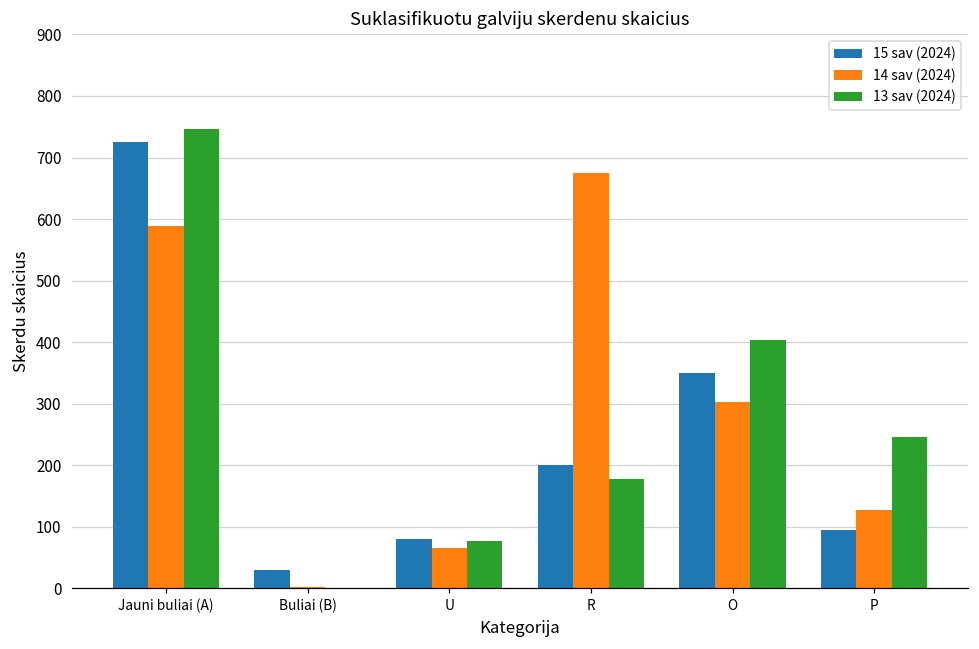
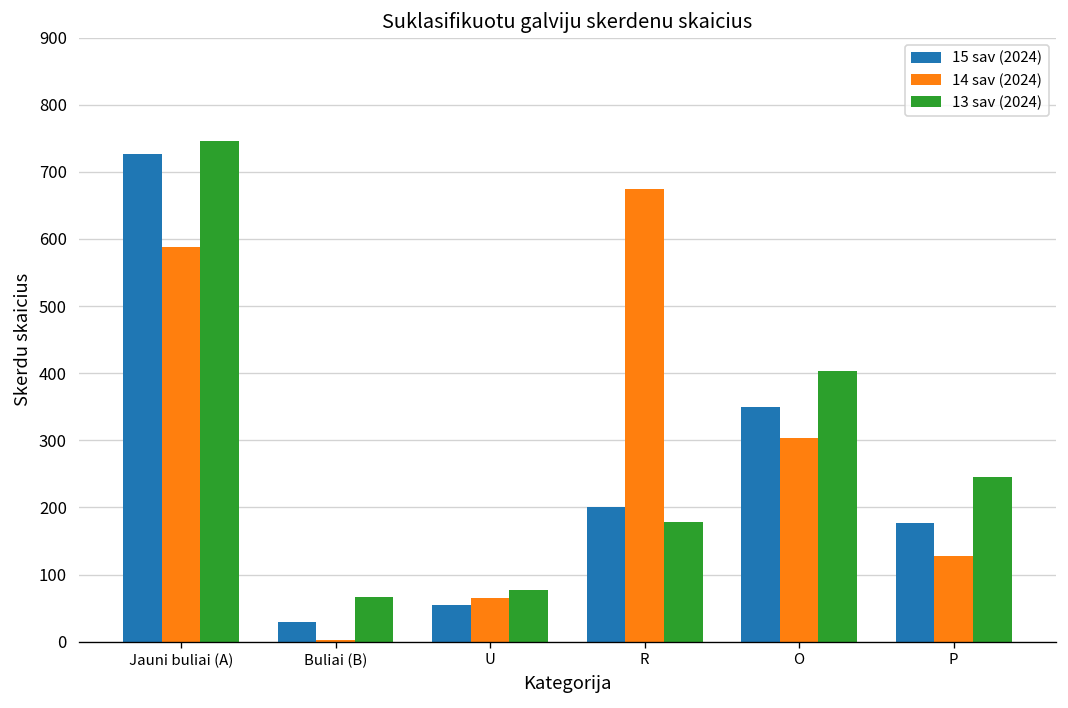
  {
    "15 sav (2024)": {
      "Jauni buliai (A)": 730,
      "Buliai (B)": 30,
-     "U": 80,
+     "U": 60,
      "R": 200,
      "O": 350,
-     "P": 100
+     "P": 180
    },
    "14 sav (2024)": {
      "Jauni buliai (A)": 590,
      "U": 70,
      "R": 680,
      "O": 300,
      "P": 130
    },
    "13 sav (2024)": {
      "Jauni buliai (A)": 750,
-     "Buliai (B)": 0,
+     "Buliai (B)": 70,
      "U": 80,
      "R": 180,
      "O": 400,
      "P": 250
    }
  }
